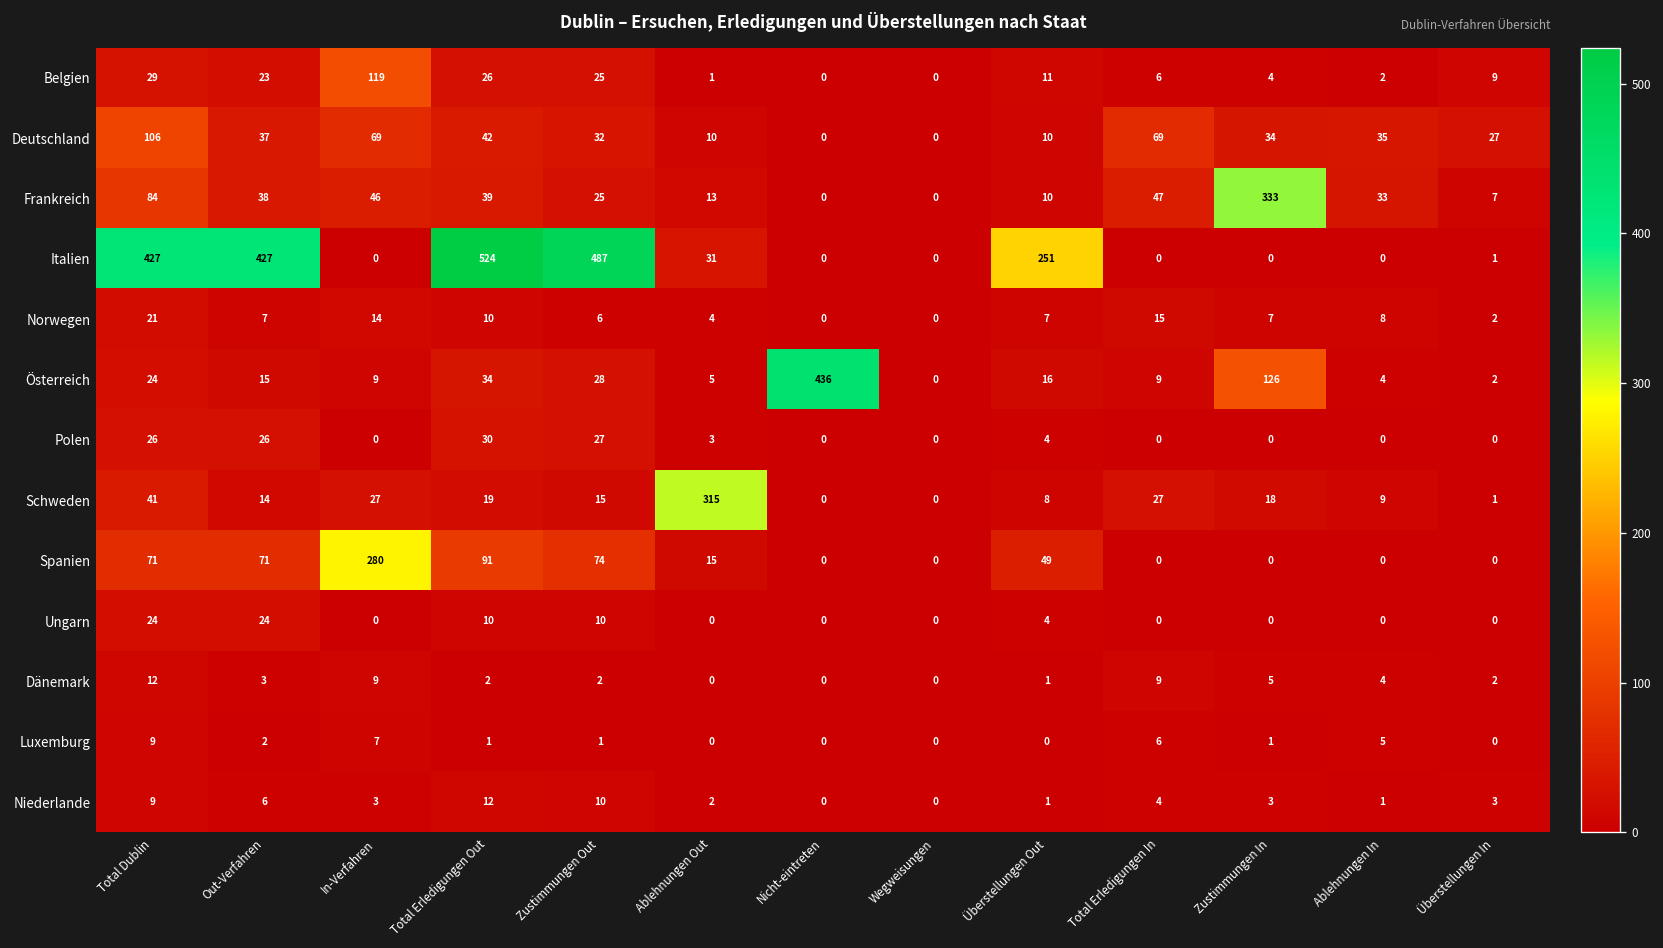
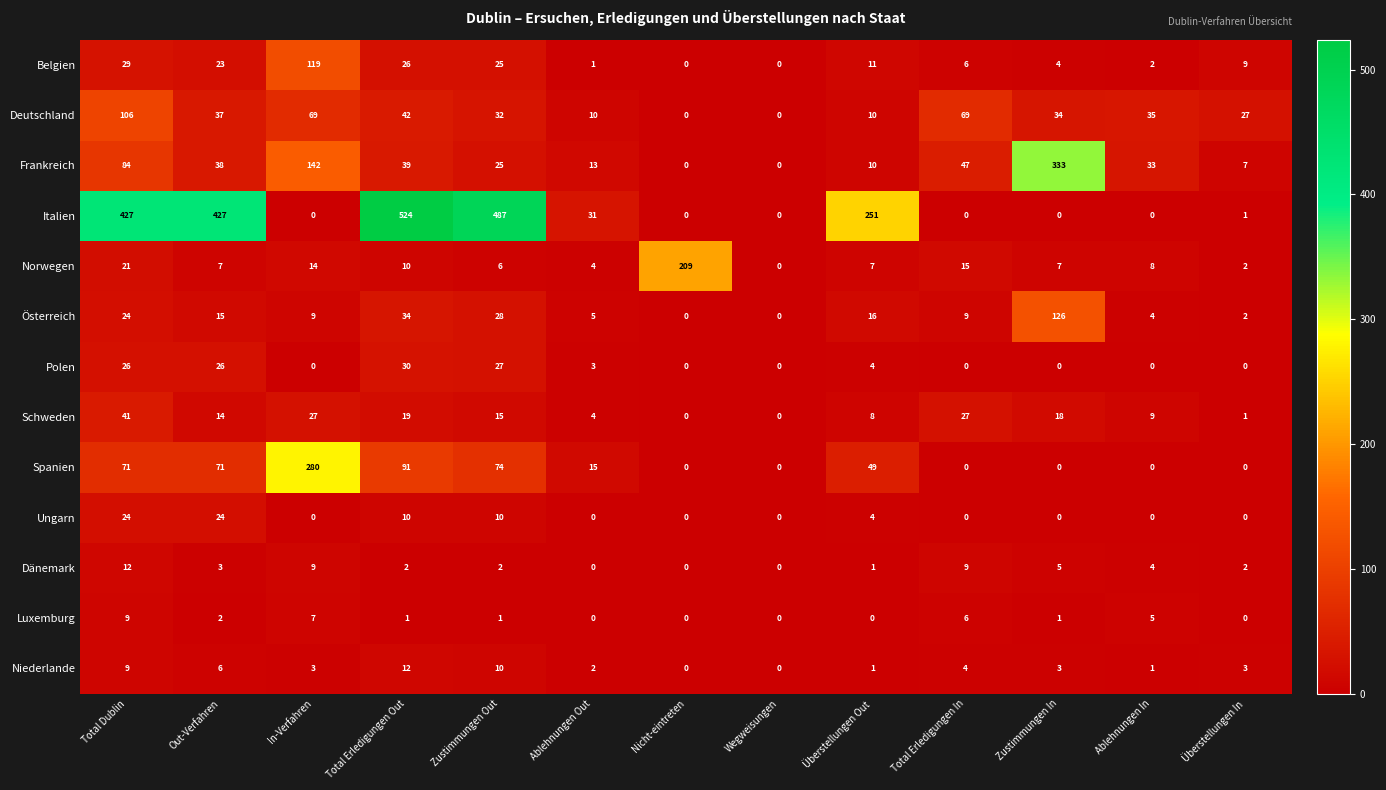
  {
    "Belgien": {
      "Total Dublin": 29,
      "Out-Verfahren": 23,
      "In-Verfahren": 119,
      "Total Erledigungen Out": 26,
      "Zustimmungen Out": 25,
      "Ablehnungen Out": 1,
      "Nicht-eintreten": 0,
      "Wegweisungen": 0,
      "Überstellungen Out": 11,
      "Total Erledigungen In": 6,
      "Zustimmungen In": 4,
      "Ablehnungen In": 2,
      "Überstellungen In": 9
    },
    "Deutschland": {
      "Total Dublin": 106,
      "Out-Verfahren": 37,
      "In-Verfahren": 69,
      "Total Erledigungen Out": 42,
      "Zustimmungen Out": 32,
      "Ablehnungen Out": 10,
      "Nicht-eintreten": 0,
      "Wegweisungen": 0,
      "Überstellungen Out": 10,
      "Total Erledigungen In": 69,
      "Zustimmungen In": 34,
      "Ablehnungen In": 35,
      "Überstellungen In": 27
    },
    "Frankreich": {
      "Total Dublin": 84,
      "Out-Verfahren": 38,
-     "In-Verfahren": 46,
+     "In-Verfahren": 142,
      "Total Erledigungen Out": 39,
      "Zustimmungen Out": 25,
      "Ablehnungen Out": 13,
      "Nicht-eintreten": 0,
      "Wegweisungen": 0,
      "Überstellungen Out": 10,
      "Total Erledigungen In": 47,
      "Zustimmungen In": 333,
      "Ablehnungen In": 33,
      "Überstellungen In": 7
    },
    "Italien": {
      "Total Dublin": 427,
      "Out-Verfahren": 427,
      "In-Verfahren": 0,
      "Total Erledigungen Out": 524,
      "Zustimmungen Out": 487,
      "Ablehnungen Out": 31,
      "Nicht-eintreten": 0,
      "Wegweisungen": 0,
      "Überstellungen Out": 251,
      "Total Erledigungen In": 0,
      "Zustimmungen In": 0,
      "Ablehnungen In": 0,
      "Überstellungen In": 1
    },
    "Norwegen": {
      "Total Dublin": 21,
      "Out-Verfahren": 7,
      "In-Verfahren": 14,
      "Total Erledigungen Out": 10,
      "Zustimmungen Out": 6,
      "Ablehnungen Out": 4,
-     "Nicht-eintreten": 0,
+     "Nicht-eintreten": 209,
      "Wegweisungen": 0,
      "Überstellungen Out": 7,
      "Total Erledigungen In": 15,
      "Zustimmungen In": 7,
      "Ablehnungen In": 8,
      "Überstellungen In": 2
    },
    "Österreich": {
      "Total Dublin": 24,
      "Out-Verfahren": 15,
      "In-Verfahren": 9,
      "Total Erledigungen Out": 34,
      "Zustimmungen Out": 28,
      "Ablehnungen Out": 5,
-     "Nicht-eintreten": 436,
+     "Nicht-eintreten": 0,
      "Wegweisungen": 0,
      "Überstellungen Out": 16,
      "Total Erledigungen In": 9,
      "Zustimmungen In": 126,
      "Ablehnungen In": 4,
      "Überstellungen In": 2
    },
    "Polen": {
      "Total Dublin": 26,
      "Out-Verfahren": 26,
      "In-Verfahren": 0,
      "Total Erledigungen Out": 30,
      "Zustimmungen Out": 27,
      "Ablehnungen Out": 3,
      "Nicht-eintreten": 0,
      "Wegweisungen": 0,
      "Überstellungen Out": 4,
      "Total Erledigungen In": 0,
      "Zustimmungen In": 0,
      "Ablehnungen In": 0,
      "Überstellungen In": 0
    },
    "Schweden": {
      "Total Dublin": 41,
      "Out-Verfahren": 14,
      "In-Verfahren": 27,
      "Total Erledigungen Out": 19,
      "Zustimmungen Out": 15,
-     "Ablehnungen Out": 315,
+     "Ablehnungen Out": 4,
      "Nicht-eintreten": 0,
      "Wegweisungen": 0,
      "Überstellungen Out": 8,
      "Total Erledigungen In": 27,
      "Zustimmungen In": 18,
      "Ablehnungen In": 9,
      "Überstellungen In": 1
    },
    "Spanien": {
      "Total Dublin": 71,
      "Out-Verfahren": 71,
      "In-Verfahren": 280,
      "Total Erledigungen Out": 91,
      "Zustimmungen Out": 74,
      "Ablehnungen Out": 15,
      "Nicht-eintreten": 0,
      "Wegweisungen": 0,
      "Überstellungen Out": 49,
      "Total Erledigungen In": 0,
      "Zustimmungen In": 0,
      "Ablehnungen In": 0,
      "Überstellungen In": 0
    },
    "Ungarn": {
      "Total Dublin": 24,
      "Out-Verfahren": 24,
      "In-Verfahren": 0,
      "Total Erledigungen Out": 10,
      "Zustimmungen Out": 10,
      "Ablehnungen Out": 0,
      "Nicht-eintreten": 0,
      "Wegweisungen": 0,
      "Überstellungen Out": 4,
      "Total Erledigungen In": 0,
      "Zustimmungen In": 0,
      "Ablehnungen In": 0,
      "Überstellungen In": 0
    },
    "Dänemark": {
      "Total Dublin": 12,
      "Out-Verfahren": 3,
      "In-Verfahren": 9,
      "Total Erledigungen Out": 2,
      "Zustimmungen Out": 2,
      "Ablehnungen Out": 0,
      "Nicht-eintreten": 0,
      "Wegweisungen": 0,
      "Überstellungen Out": 1,
      "Total Erledigungen In": 9,
      "Zustimmungen In": 5,
      "Ablehnungen In": 4,
      "Überstellungen In": 2
    },
    "Luxemburg": {
      "Total Dublin": 9,
      "Out-Verfahren": 2,
      "In-Verfahren": 7,
      "Total Erledigungen Out": 1,
      "Zustimmungen Out": 1,
      "Ablehnungen Out": 0,
      "Nicht-eintreten": 0,
      "Wegweisungen": 0,
      "Überstellungen Out": 0,
      "Total Erledigungen In": 6,
      "Zustimmungen In": 1,
      "Ablehnungen In": 5,
      "Überstellungen In": 0
    },
    "Niederlande": {
      "Total Dublin": 9,
      "Out-Verfahren": 6,
      "In-Verfahren": 3,
      "Total Erledigungen Out": 12,
      "Zustimmungen Out": 10,
      "Ablehnungen Out": 2,
      "Nicht-eintreten": 0,
      "Wegweisungen": 0,
      "Überstellungen Out": 1,
      "Total Erledigungen In": 4,
      "Zustimmungen In": 3,
      "Ablehnungen In": 1,
      "Überstellungen In": 3
    }
  }
